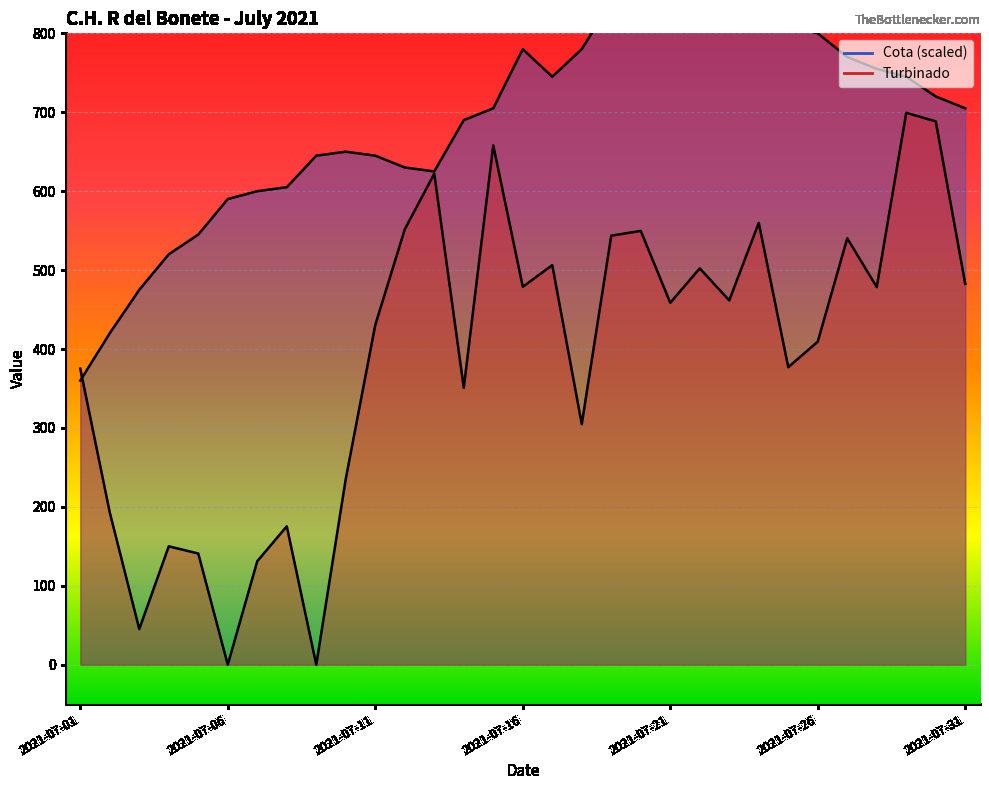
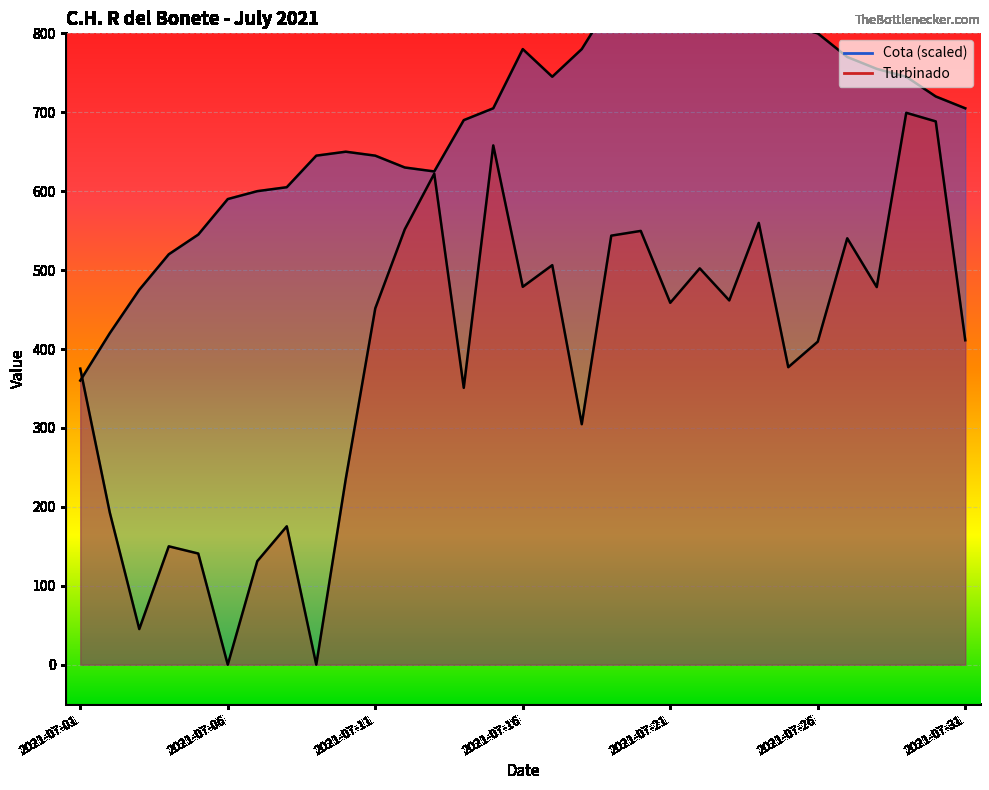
  {
    "Turbinado": {
      "2021-07-01": 380,
      "2021-07-06": 0,
-     "2021-07-11": 430,
+     "2021-07-11": 450,
      "2021-07-16": 480,
      "2021-07-21": 460,
      "2021-07-26": 410,
-     "2021-07-31": 480
+     "2021-07-31": 410
    }
  }
